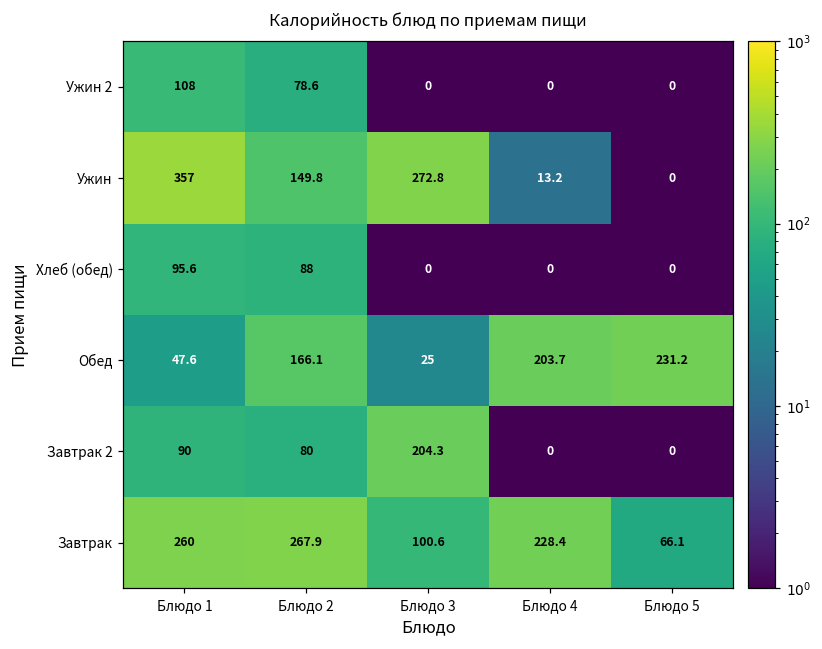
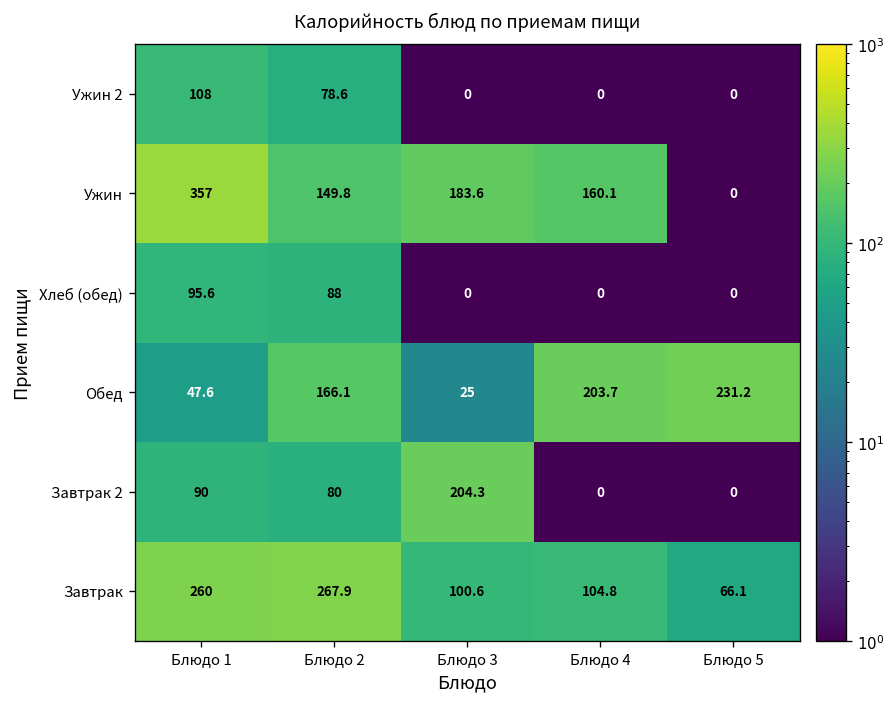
  {
    "Ужин 2": {
      "Блюдо 1": 108,
      "Блюдо 2": 78.6,
      "Блюдо 3": 0,
      "Блюдо 4": 0,
      "Блюдо 5": 0
    },
    "Ужин": {
      "Блюдо 1": 357,
      "Блюдо 2": 149.8,
-     "Блюдо 3": 272.8,
-     "Блюдо 4": 13.2,
+     "Блюдо 3": 183.6,
+     "Блюдо 4": 160.1,
      "Блюдо 5": 0
    },
    "Хлеб (обед)": {
      "Блюдо 1": 95.6,
      "Блюдо 2": 88,
      "Блюдо 3": 0,
      "Блюдо 4": 0,
      "Блюдо 5": 0
    },
    "Обед": {
      "Блюдо 1": 47.6,
      "Блюдо 2": 166.1,
      "Блюдо 3": 25,
      "Блюдо 4": 203.7,
      "Блюдо 5": 231.2
    },
    "Завтрак 2": {
      "Блюдо 1": 90,
      "Блюдо 2": 80,
      "Блюдо 3": 204.3,
      "Блюдо 4": 0,
      "Блюдо 5": 0
    },
    "Завтрак": {
      "Блюдо 1": 260,
      "Блюдо 2": 267.9,
      "Блюдо 3": 100.6,
-     "Блюдо 4": 228.4,
+     "Блюдо 4": 104.8,
      "Блюдо 5": 66.1
    }
  }
